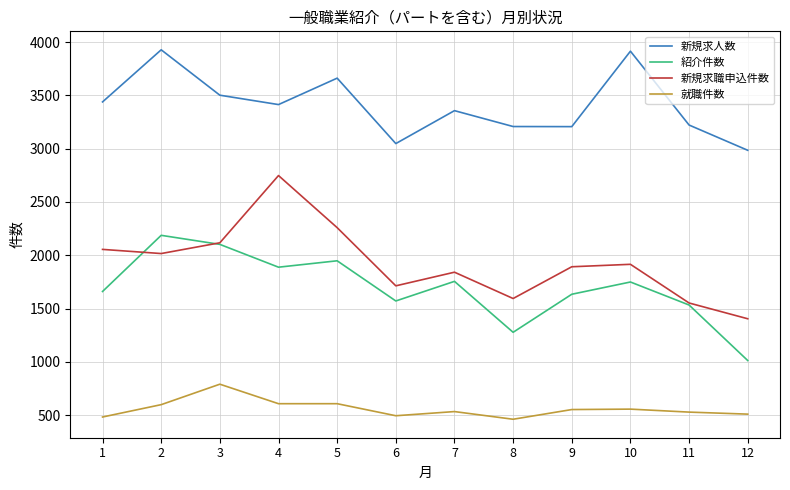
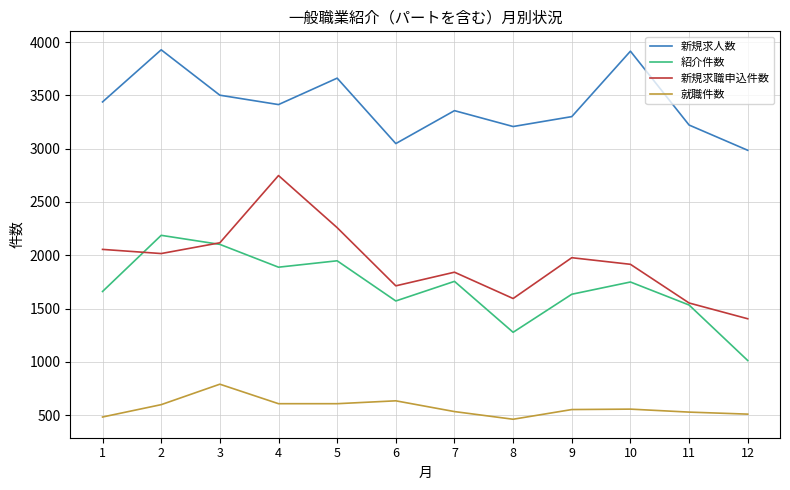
  {
    "新規求人数": {
      "1": 3440,
      "2": 3930,
      "3": 3500,
      "4": 3410,
      "5": 3660,
      "6": 3050,
      "7": 3360,
      "8": 3210,
-     "9": 3210,
+     "9": 3300,
      "10": 3920,
      "11": 3220,
      "12": 2990
    },
    "紹介件数": {
      "1": 1660,
      "2": 2190,
      "4": 1890,
      "5": 1950,
      "6": 1570,
      "7": 1760,
      "8": 1280,
      "9": 1630,
      "10": 1750,
      "12": 1010
    },
    "新規求職申込件数": {
      "1": 2060,
      "2": 2020,
      "4": 2750,
      "5": 2260,
      "6": 1710,
      "7": 1840,
      "8": 1590,
-     "9": 1890,
+     "9": 1980,
      "10": 1920,
      "12": 1400
    },
    "就職件数": {
      "1": 480,
      "2": 600,
      "3": 790,
      "4": 610,
      "5": 610,
-     "6": 490,
+     "6": 630,
      "7": 530,
      "8": 460,
      "9": 550,
      "10": 560,
      "11": 530,
      "12": 510
    }
  }
